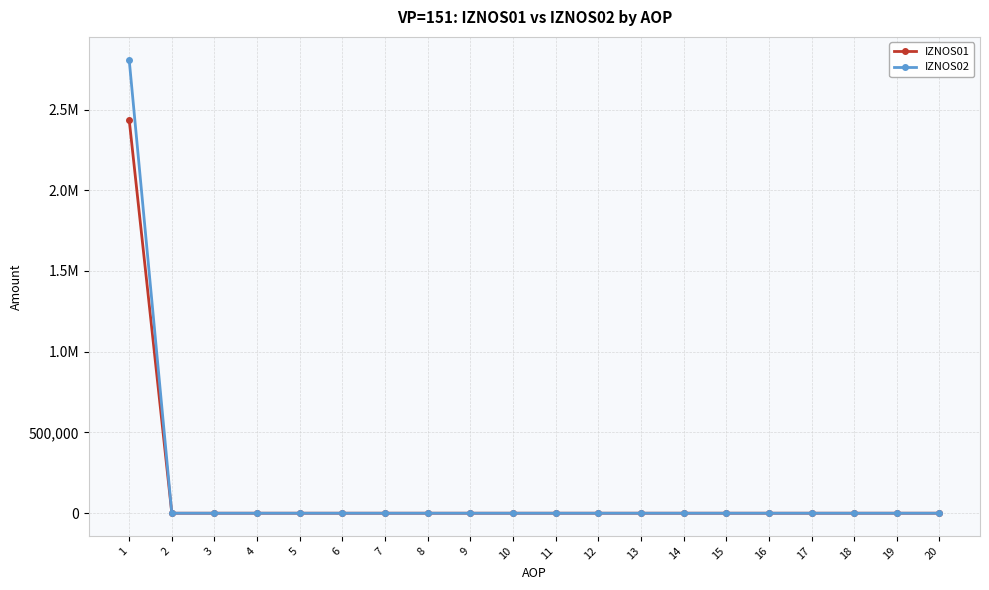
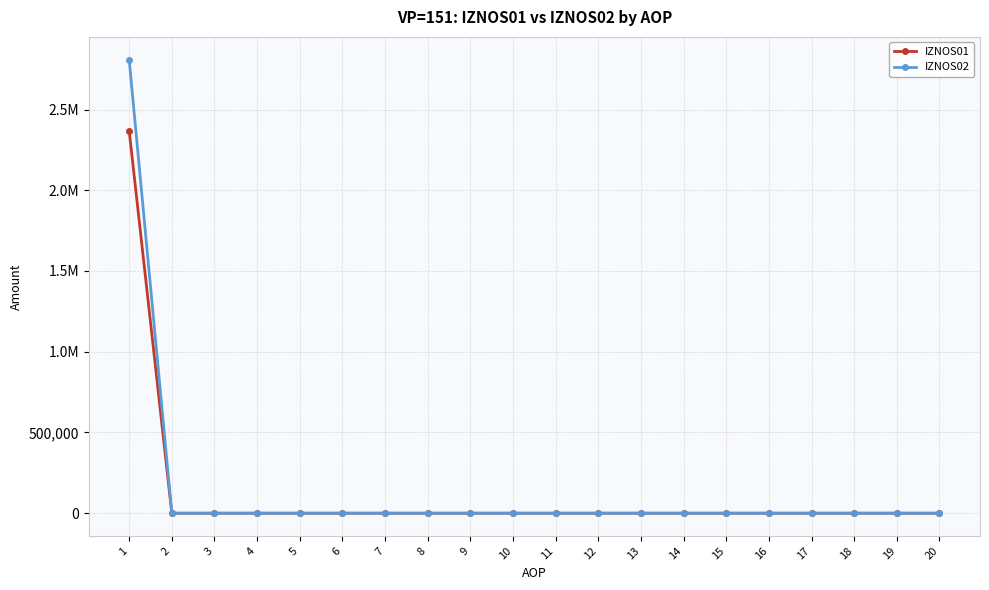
  {
    "IZNOS01": {
-     "1": "2,440,000"
+     "1": "2,370,000"
    },
    "IZNOS02": {
      "1": "2,810,000"
    }
  }
